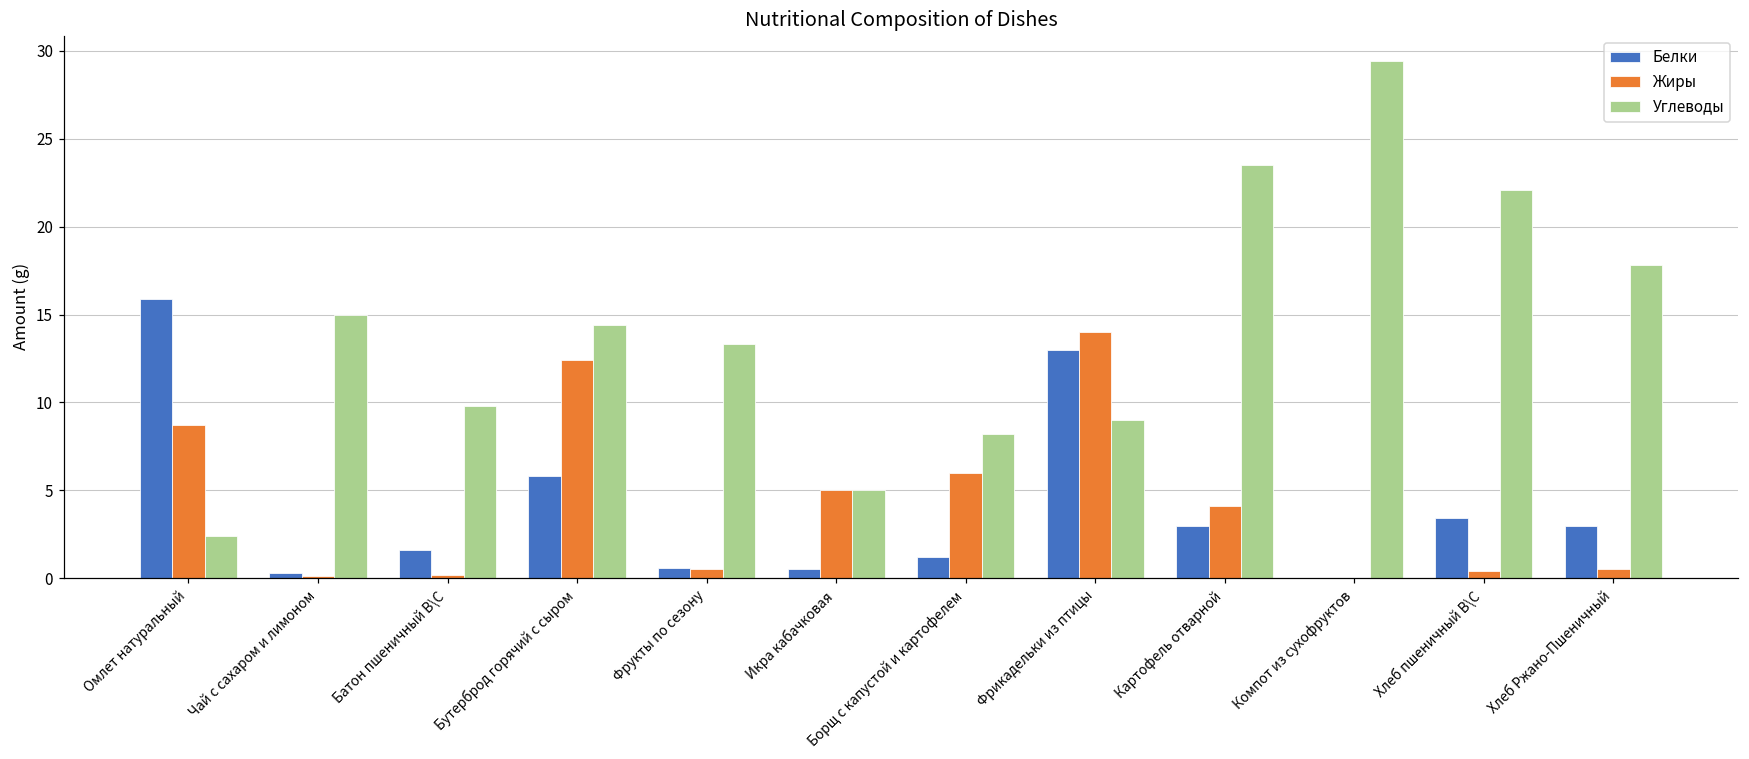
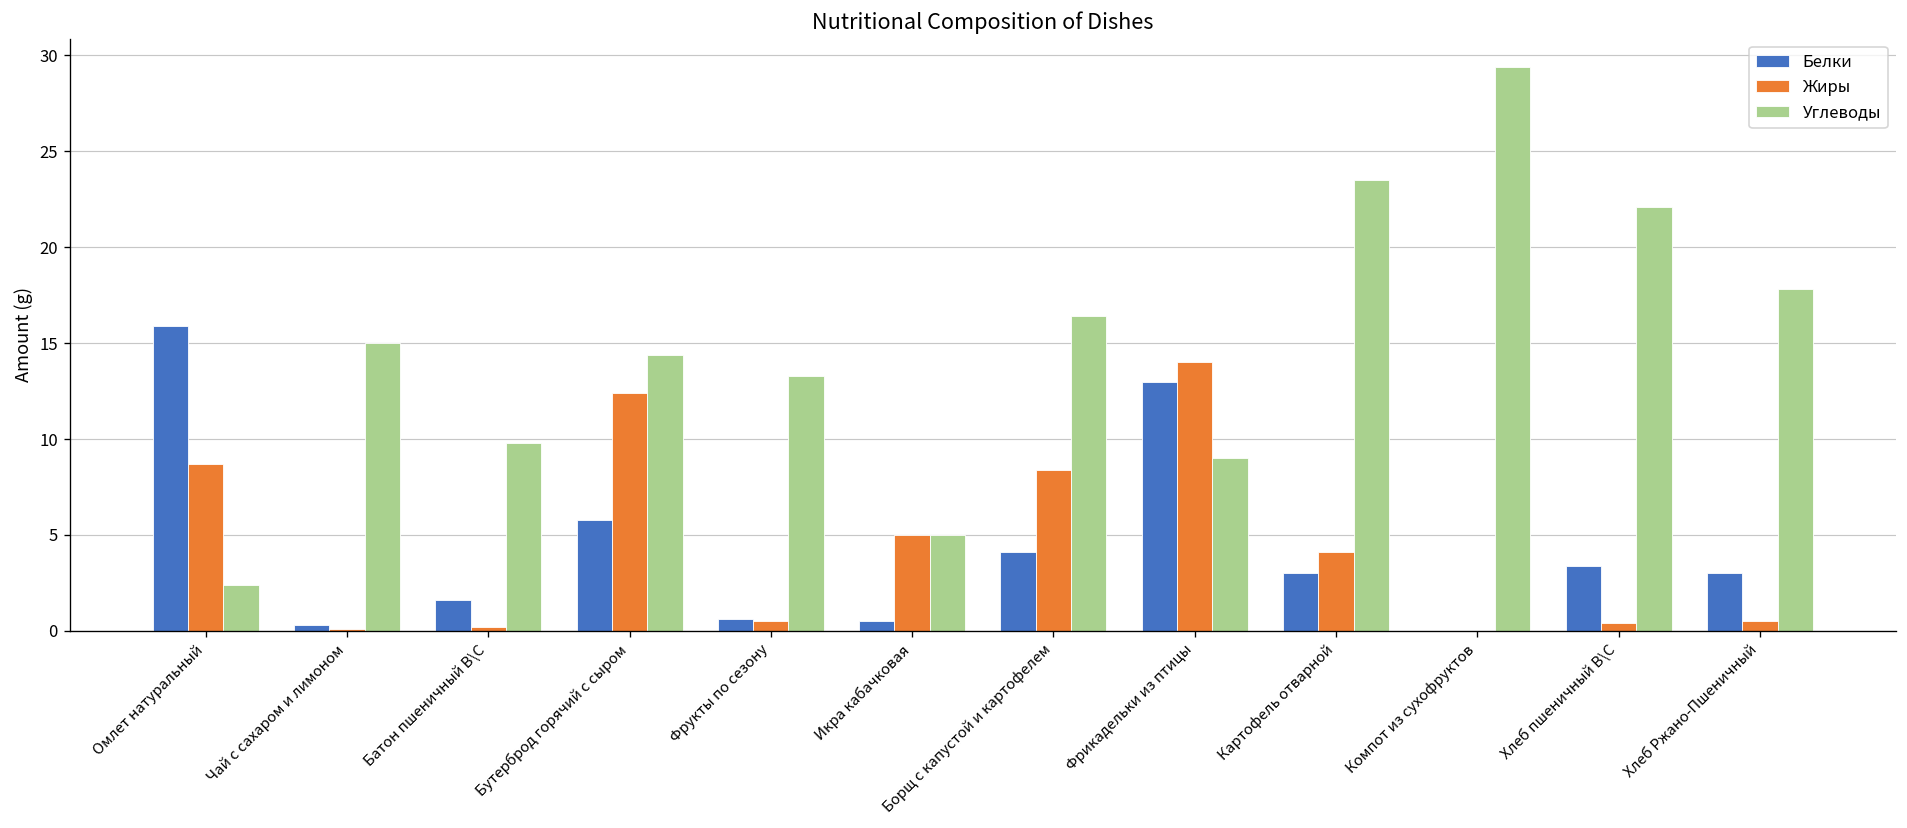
  {
    "Белки": {
      "Омлет натуральный": 15.9,
      "Чай с сахаром и лимоном": 0.3,
      "Батон пшеничный В\\С": 1.6,
      "Бутерброд горячий с сыром": 5.8,
      "Фрукты по сезону": 0.6,
      "Икра кабачковая": 0.5,
-     "Борщ с капустой и картофелем": 1.2,
+     "Борщ с капустой и картофелем": 4.1,
      "Фрикадельки из птицы": 13.0,
      "Картофель отварной": 3.0,
      "Компот из сухофруктов": 0.0,
      "Хлеб пшеничный В\\С": 3.4,
      "Хлеб Ржано-Пшеничный": 3.0
    },
    "Жиры": {
      "Омлет натуральный": 8.7,
      "Батон пшеничный В\\С": 0.2,
      "Бутерброд горячий с сыром": 12.4,
      "Фрукты по сезону": 0.5,
      "Икра кабачковая": 5.0,
-     "Борщ с капустой и картофелем": 6.0,
+     "Борщ с капустой и картофелем": 8.4,
      "Фрикадельки из птицы": 14.0,
      "Картофель отварной": 4.1,
      "Компот из сухофруктов": 0.0,
      "Хлеб пшеничный В\\С": 0.4,
      "Хлеб Ржано-Пшеничный": 0.5
    },
    "Углеводы": {
      "Омлет натуральный": 2.4,
      "Чай с сахаром и лимоном": 15.0,
      "Батон пшеничный В\\С": 9.8,
      "Бутерброд горячий с сыром": 14.4,
      "Фрукты по сезону": 13.3,
      "Икра кабачковая": 5.0,
-     "Борщ с капустой и картофелем": 8.2,
+     "Борщ с капустой и картофелем": 16.4,
      "Фрикадельки из птицы": 9.0,
      "Картофель отварной": 23.5,
      "Компот из сухофруктов": 29.4,
      "Хлеб пшеничный В\\С": 22.1,
      "Хлеб Ржано-Пшеничный": 17.8
    }
  }
